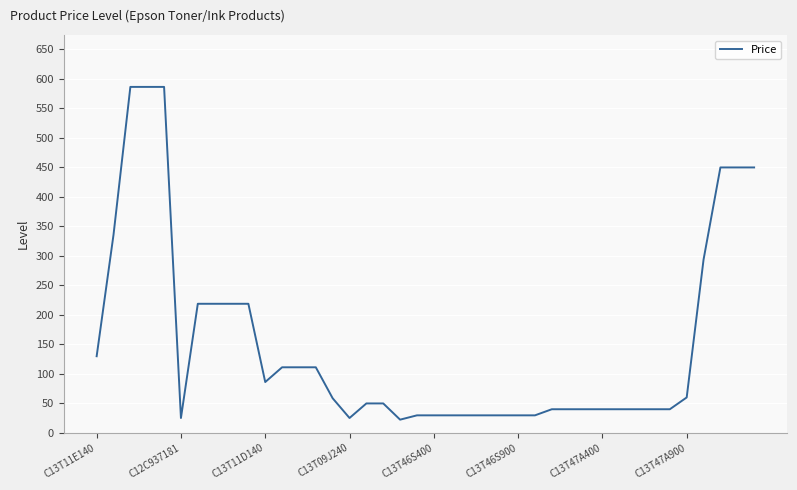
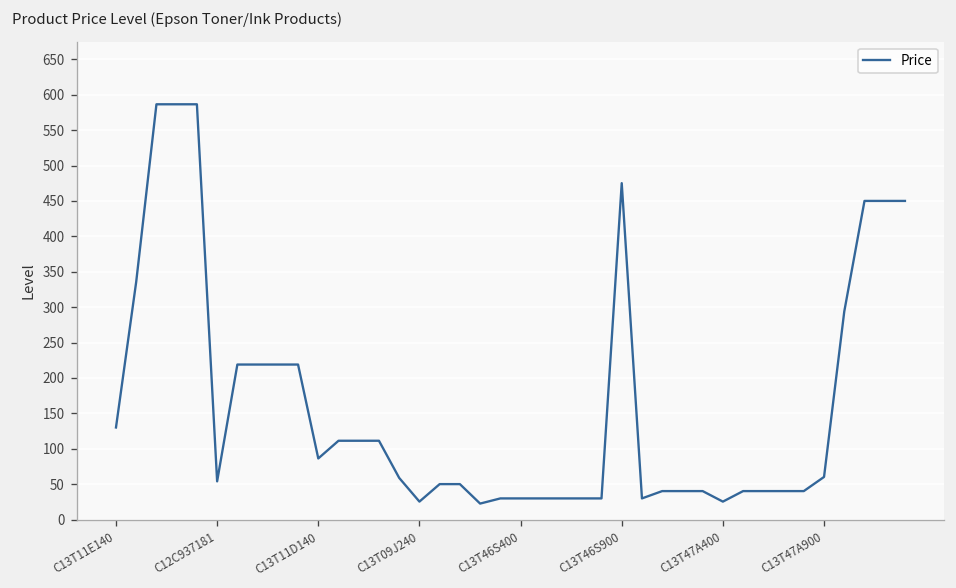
  {
    "C13T11E140": 130,
-   "C12C937181": 30,
+   "C12C937181": 50,
    "C13T11D140": 90,
    "C13T09J240": 30,
    "C13T46S400": 30,
-   "C13T46S900": 30,
-   "C13T47A400": 40,
+   "C13T46S900": 480,
+   "C13T47A400": 30,
    "C13T47A900": 60
  }
